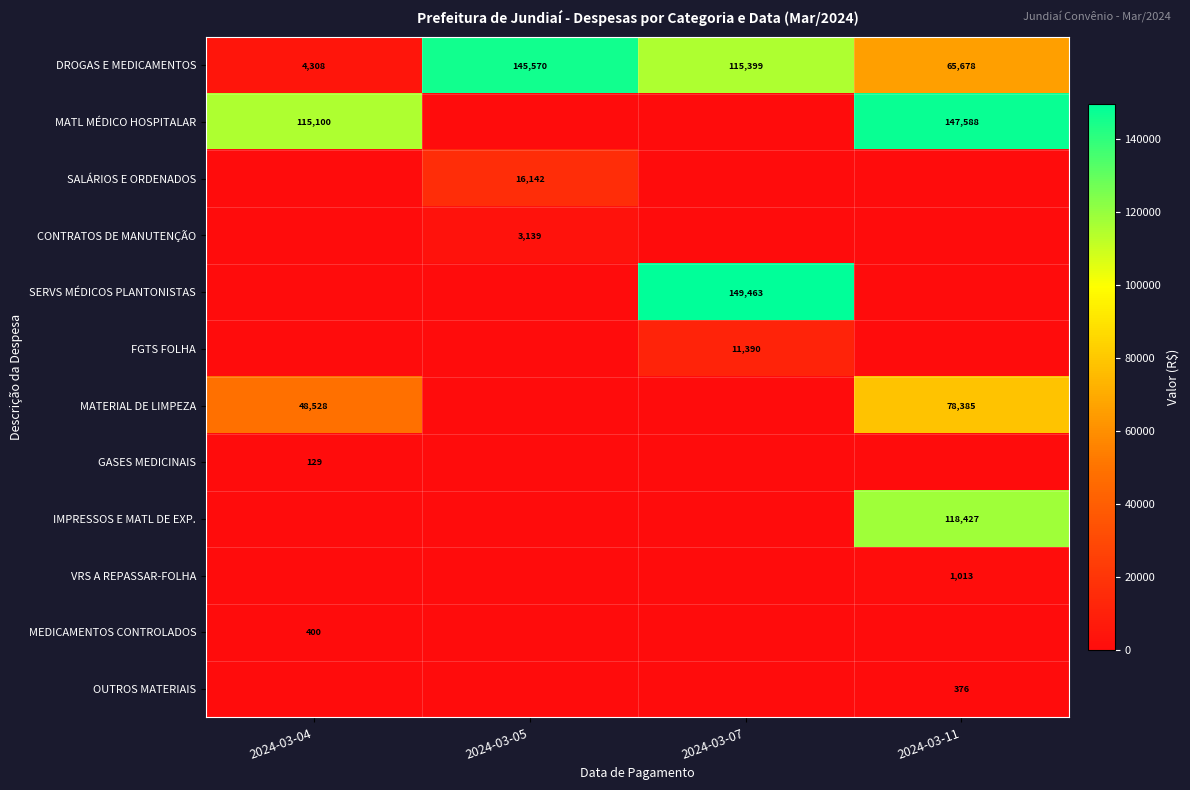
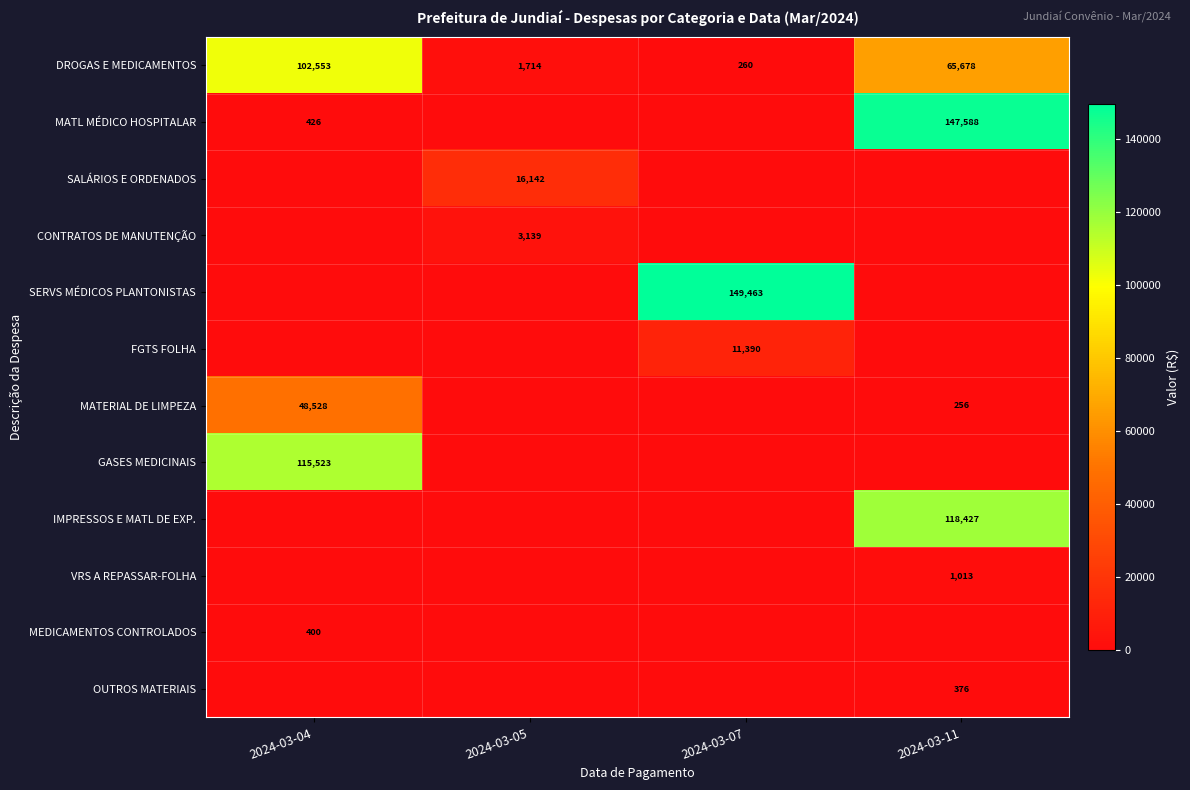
  {
    "DROGAS E MEDICAMENTOS": {
-     "2024-03-04": "4,308",
-     "2024-03-05": "145,570",
-     "2024-03-07": "115,399",
+     "2024-03-04": "102,553",
+     "2024-03-05": "1,714",
+     "2024-03-07": "260",
      "2024-03-11": "65,678"
    },
    "MATL MÉDICO HOSPITALAR": {
-     "2024-03-04": "115,100",
+     "2024-03-04": "426",
      "2024-03-11": "147,588"
    },
    "SALÁRIOS E ORDENADOS": {
      "2024-03-05": "16,142"
    },
    "CONTRATOS DE MANUTENÇÃO": {
      "2024-03-05": "3,139"
    },
    "SERVS MÉDICOS PLANTONISTAS": {
      "2024-03-07": "149,463"
    },
    "FGTS FOLHA": {
      "2024-03-07": "11,390"
    },
    "MATERIAL DE LIMPEZA": {
      "2024-03-04": "48,528",
-     "2024-03-11": "78,385"
+     "2024-03-11": "256"
    },
    "GASES MEDICINAIS": {
-     "2024-03-04": "129"
+     "2024-03-04": "115,523"
    },
    "IMPRESSOS E MATL DE EXP.": {
      "2024-03-11": "118,427"
    },
    "VRS A REPASSAR-FOLHA": {
      "2024-03-11": "1,013"
    },
    "MEDICAMENTOS CONTROLADOS": {
      "2024-03-04": "400"
    },
    "OUTROS MATERIAIS": {
      "2024-03-11": "376"
    }
  }
